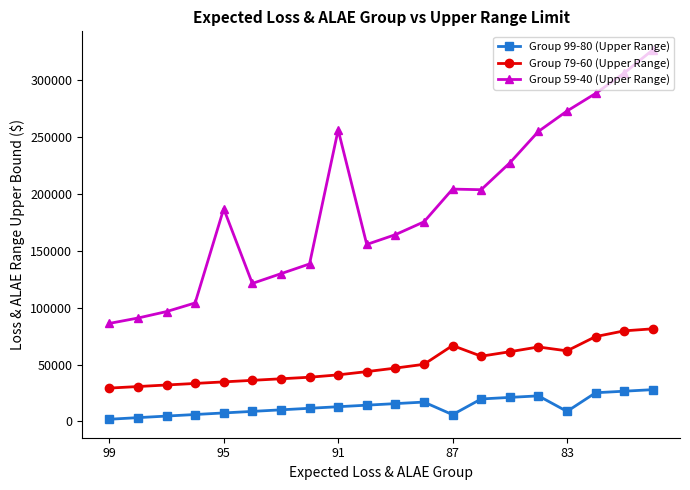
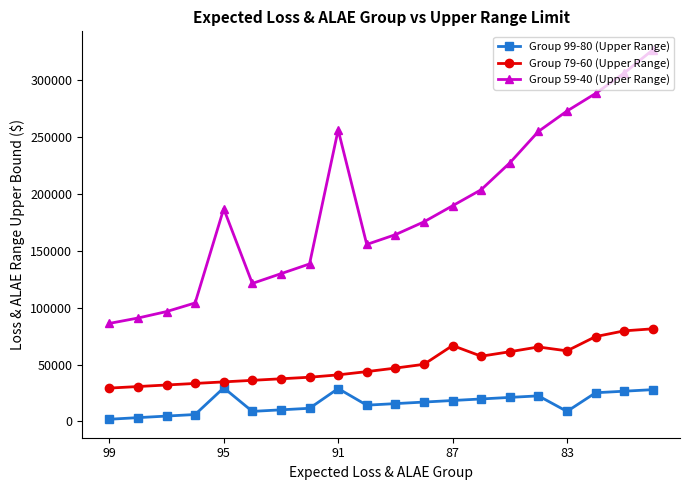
  {
    "Group 99-80 (Upper Range)": {
      "99": 2000,
-     "95": 7000,
-     "91": 13000,
-     "87": 6000,
+     "95": 30000,
+     "91": 29000,
+     "87": 18000,
      "83": 9000
    },
    "Group 79-60 (Upper Range)": {
      "99": 29000,
      "95": 35000,
      "91": 41000,
      "87": 67000,
      "83": 62000
    },
    "Group 59-40 (Upper Range)": {
      "99": 86000,
      "95": 187000,
      "91": 256000,
-     "87": 204000,
+     "87": 189000,
      "83": 273000
    }
  }
